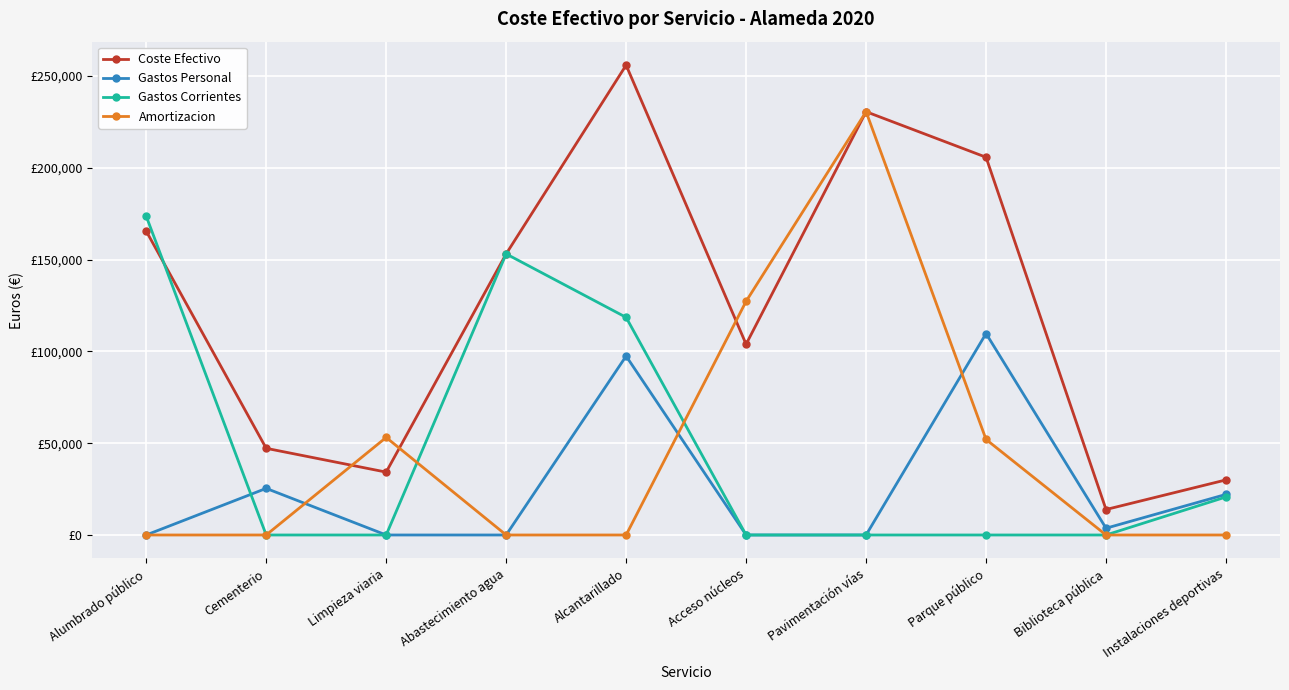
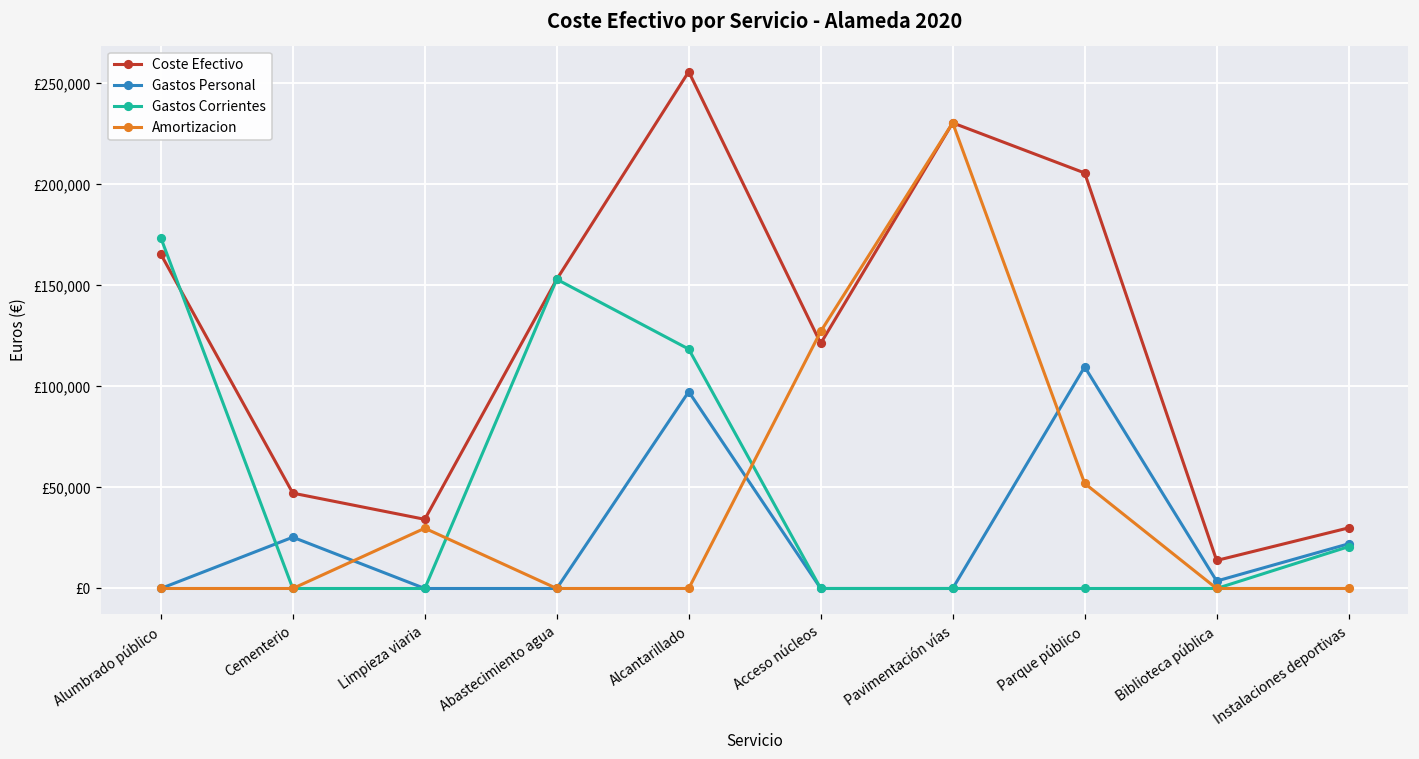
  {
    "Coste Efectivo": {
      "Alumbrado público": "£165,000",
      "Cementerio": "£47,000",
      "Limpieza viaria": "£34,000",
      "Alcantarillado": "£256,000",
-     "Acceso núcleos": "£104,000",
+     "Acceso núcleos": "£121,000",
      "Parque público": "£206,000",
      "Biblioteca pública": "£14,000",
      "Instalaciones deportivas": "£30,000"
    },
    "Gastos Personal": {
      "Cementerio": "£25,000",
      "Alcantarillado": "£97,000",
      "Parque público": "£110,000",
      "Biblioteca pública": "£4,000",
      "Instalaciones deportivas": "£22,000"
    },
    "Gastos Corrientes": {
      "Alumbrado público": "£174,000",
      "Alcantarillado": "£119,000",
      "Parque público": "£0",
      "Instalaciones deportivas": "£21,000"
    },
    "Amortizacion": {
-     "Limpieza viaria": "£53,000",
+     "Limpieza viaria": "£30,000",
      "Alcantarillado": "£0",
      "Acceso núcleos": "£127,000",
      "Parque público": "£52,000",
      "Instalaciones deportivas": "£0"
    }
  }
